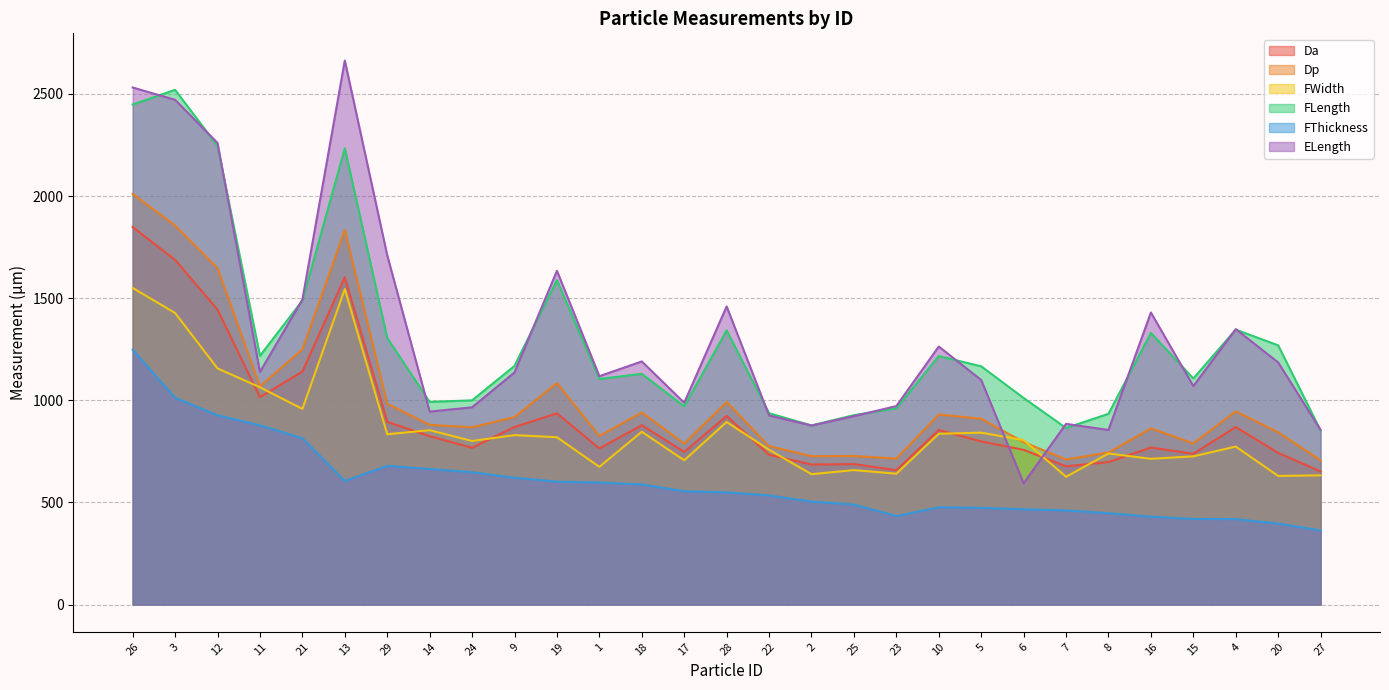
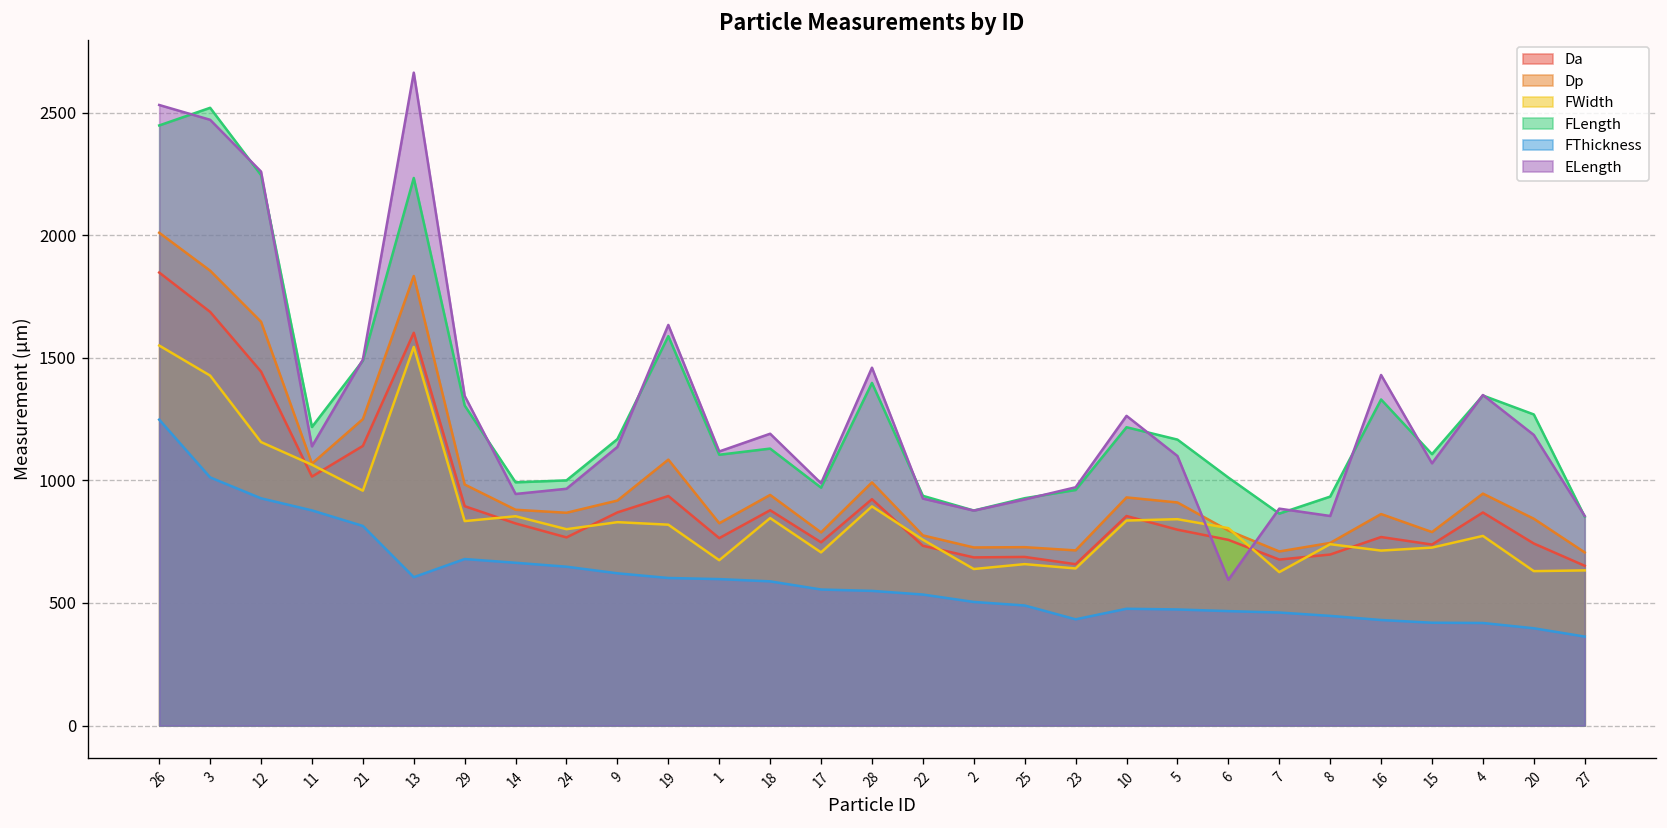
  {
    "FLength": {
      "26": 2450,
      "3": 2520,
      "12": 2250,
      "11": 1220,
      "13": 2230,
      "29": 1310,
      "14": 990,
      "24": 1000,
      "9": 1170,
      "19": 1590,
      "1": 1100,
      "18": 1130,
      "17": 970,
-     "28": 1340,
+     "28": 1400,
      "10": 1220,
      "5": 1170,
      "6": 1010,
      "7": 860,
      "8": 930,
      "16": 1330,
      "15": 1110,
      "20": 1270
    },
    "FThickness": {
      "26": 1250,
      "3": 1010,
      "12": 930,
      "11": 880,
      "21": 810,
      "13": 610,
      "29": 680,
      "14": 660,
      "24": 650,
      "9": 620,
      "19": 600,
      "1": 600,
      "18": 590,
      "17": 550,
      "28": 550,
      "22": 530,
      "2": 500,
      "25": 490,
      "23": 430,
      "10": 480,
      "5": 470,
      "6": 470,
      "7": 460,
      "8": 450,
      "16": 430,
      "15": 420,
      "4": 420,
      "20": 400,
      "27": 360
    },
    "ELength": {
      "26": 2530,
      "3": 2470,
      "12": 2260,
      "11": 1140,
      "13": 2660,
-     "29": 1710,
+     "29": 1340,
      "14": 940,
      "24": 970,
      "9": 1140,
      "19": 1630,
      "1": 1120,
      "18": 1190,
      "17": 990,
      "28": 1460,
      "10": 1260,
      "5": 1100,
      "6": 590,
      "7": 880,
      "8": 850,
      "16": 1430,
      "15": 1070,
      "20": 1190
    }
  }
